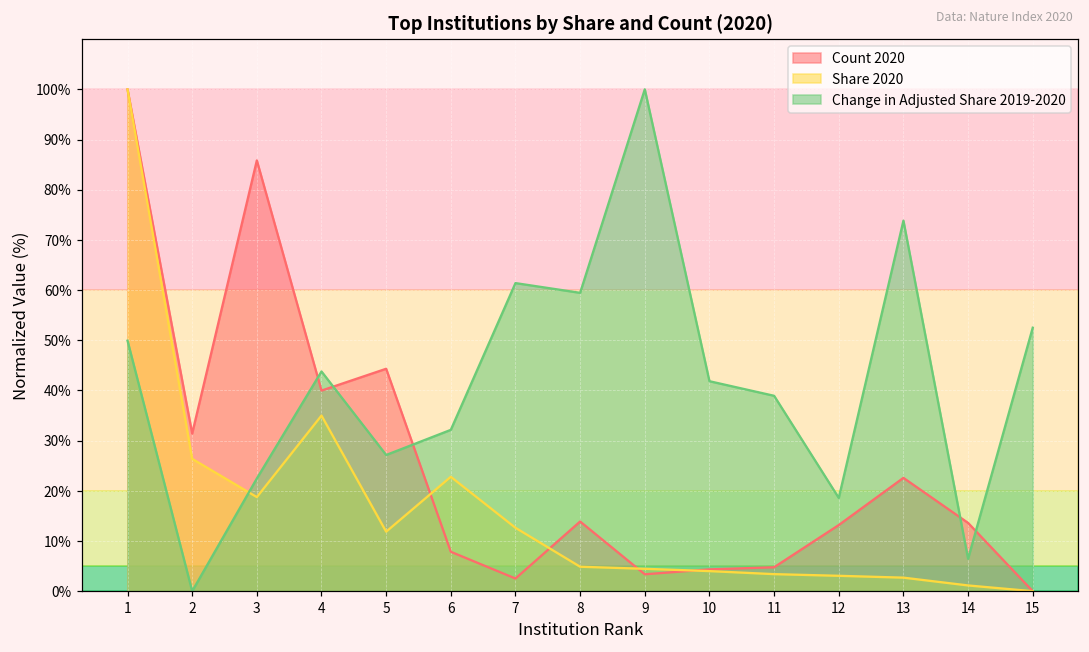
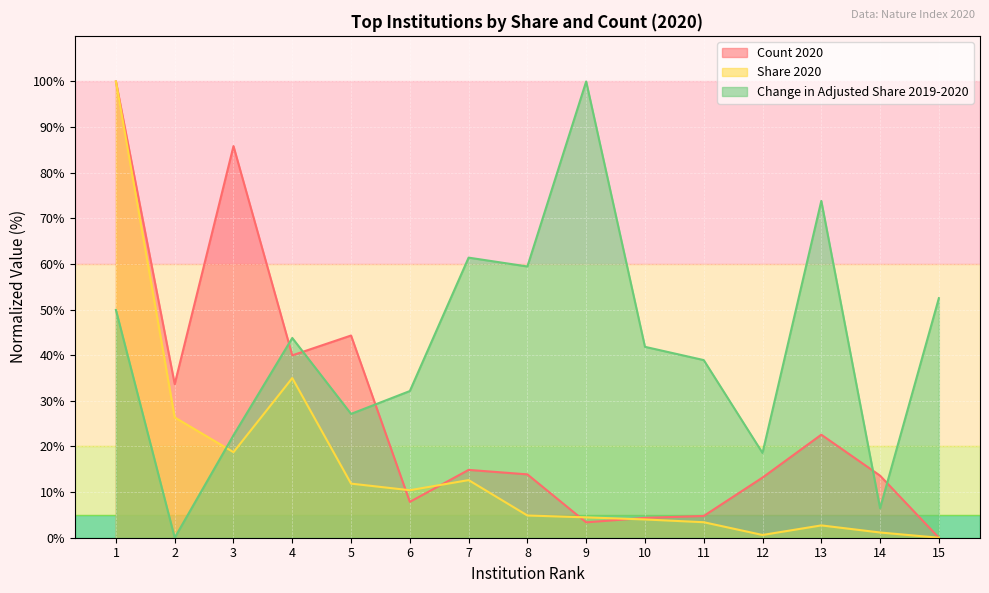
  {
    "Count 2020": {
-     "2": "31%",
+     "2": "34%",
      "3": "86%",
      "4": "40%",
      "5": "44%",
      "6": "8%",
-     "7": "3%",
+     "7": "15%",
      "8": "14%",
      "9": "3%",
      "11": "5%",
      "12": "13%",
      "13": "23%",
      "14": "14%"
    },
    "Share 2020": {
      "2": "26%",
      "3": "19%",
      "4": "35%",
      "5": "12%",
-     "6": "23%",
+     "6": "10%",
      "7": "13%",
      "8": "5%",
      "9": "4%",
      "11": "3%",
-     "12": "3%",
+     "12": "1%",
      "13": "3%",
      "14": "1%"
    },
    "Change in Adjusted Share 2019-2020": {
      "1": "50%",
      "2": "0%",
      "3": "22%",
      "4": "44%",
      "5": "27%",
      "6": "32%",
      "7": "61%",
      "8": "59%",
      "9": "100%",
      "10": "42%",
      "11": "39%",
      "12": "19%",
      "13": "74%",
      "14": "6%",
      "15": "53%"
    }
  }
